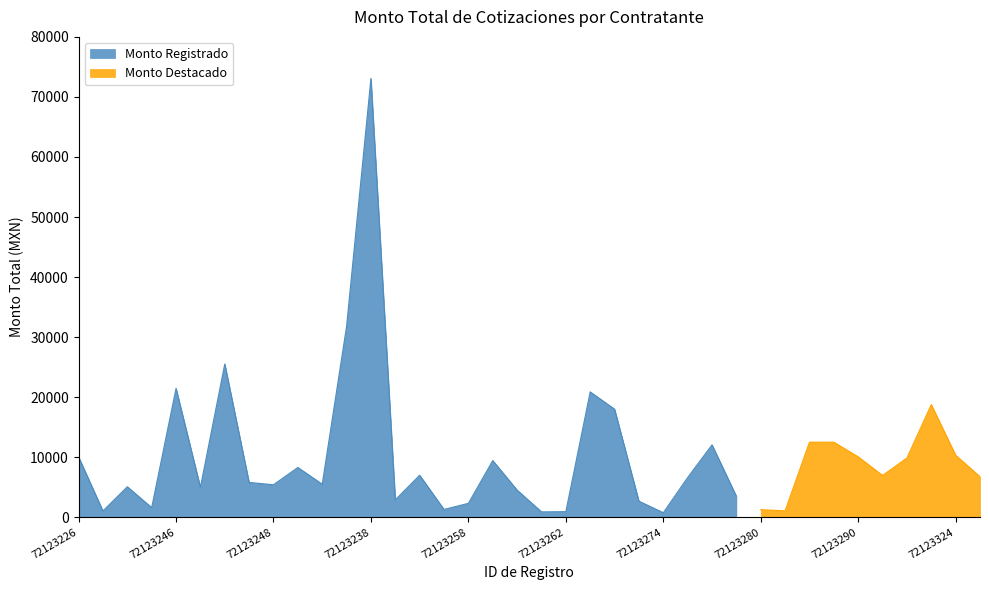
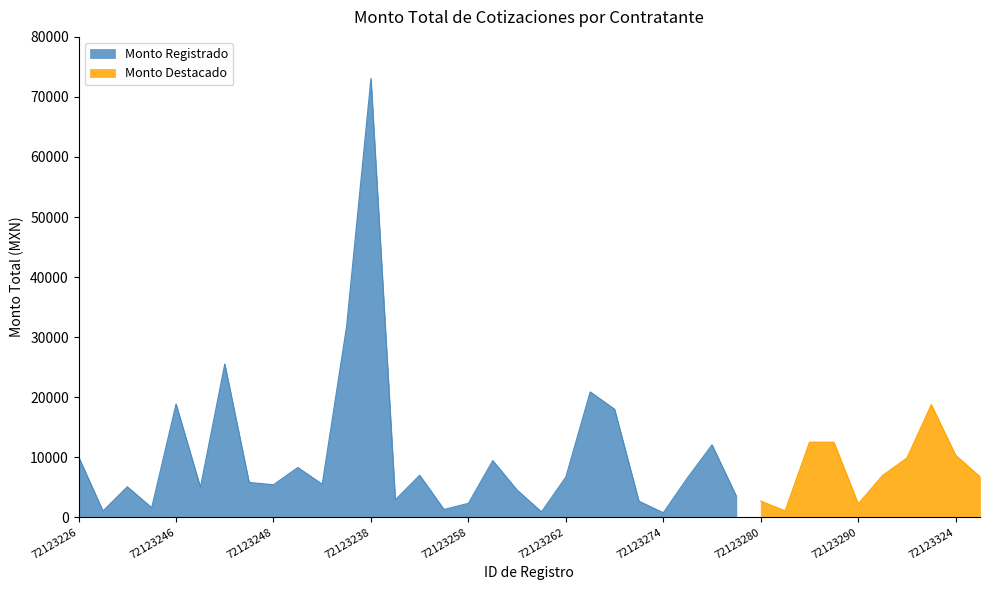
  {
    "Monto Registrado": {
      "72123226": 10000,
-     "72123246": 21000,
+     "72123246": 19000,
      "72123248": 5000,
      "72123238": 73000,
      "72123258": 2000,
-     "72123262": 1000,
+     "72123262": 7000,
      "72123274": 1000
    },
    "Monto Destacado": {
-     "72123280": 1000,
-     "72123290": 10000,
+     "72123280": 3000,
+     "72123290": 2000,
      "72123324": 10000
    }
  }
